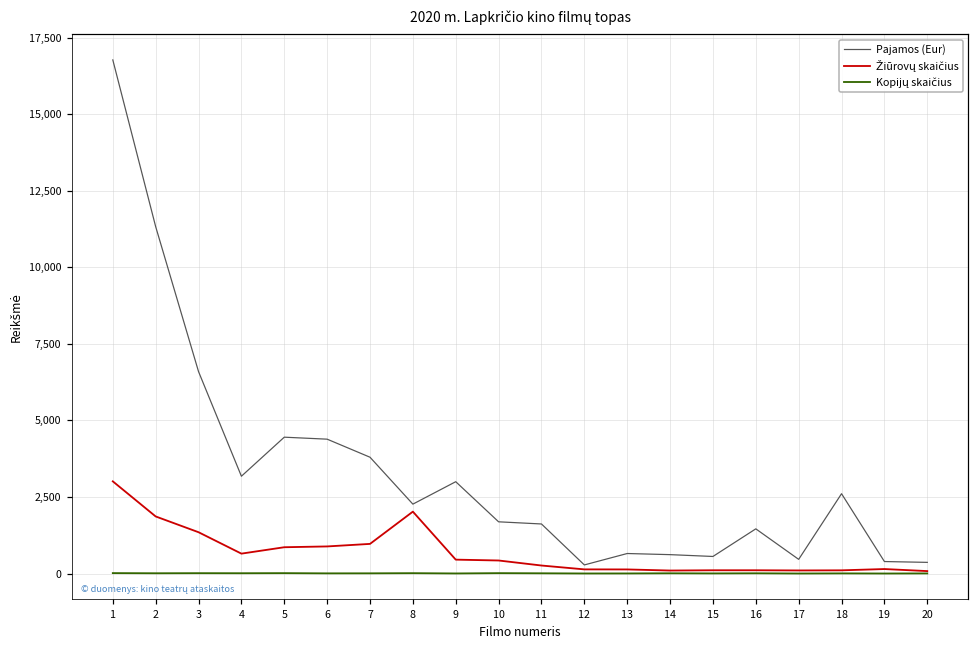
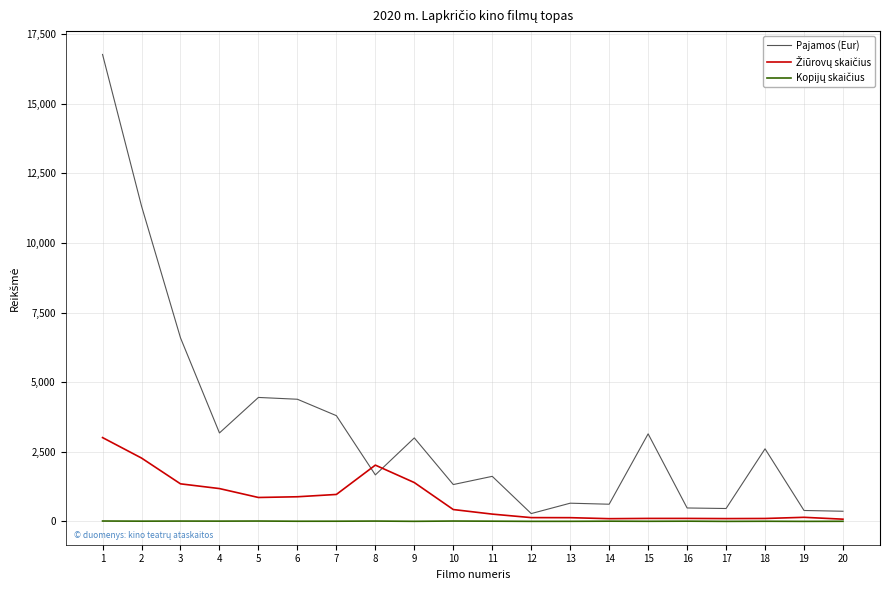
  {
    "Pajamos (Eur)": {
      "1": "16,800",
      "2": "11,300",
      "3": "6,600",
      "4": "3,200",
      "5": "4,500",
      "6": "4,400",
      "7": "3,800",
-     "8": "2,300",
+     "8": "1,700",
      "9": "3,000",
-     "10": "1,700",
+     "10": "1,300",
      "11": "1,600",
      "12": "300",
      "13": "700",
      "14": "600",
-     "15": "600",
-     "16": "1,500",
+     "15": "3,100",
+     "16": "500",
      "17": "500",
      "18": "2,600",
      "19": "400",
      "20": "400"
    },
    "Žiūrovų skaičius": {
      "1": "3,000",
-     "2": "1,900",
+     "2": "2,300",
      "3": "1,400",
-     "4": "700",
+     "4": "1,200",
      "5": "900",
      "6": "900",
      "7": "1,000",
      "8": "2,000",
-     "9": "500",
+     "9": "1,400",
      "10": "400",
      "11": "300",
      "12": "100",
      "13": "100",
      "15": "100",
      "16": "100",
      "17": "100",
      "18": "100",
      "19": "100"
    },
    "Kopijų skaičius": {
      "1": "0",
      "2": "0",
      "3": "0",
      "4": "0",
      "5": "0",
      "6": "0",
      "7": "0",
      "8": "0",
      "9": "0",
      "10": "0",
      "11": "0",
      "12": "0",
      "13": "0",
      "15": "0",
      "16": "0",
      "17": "0",
      "18": "0",
      "19": "0"
    }
  }
